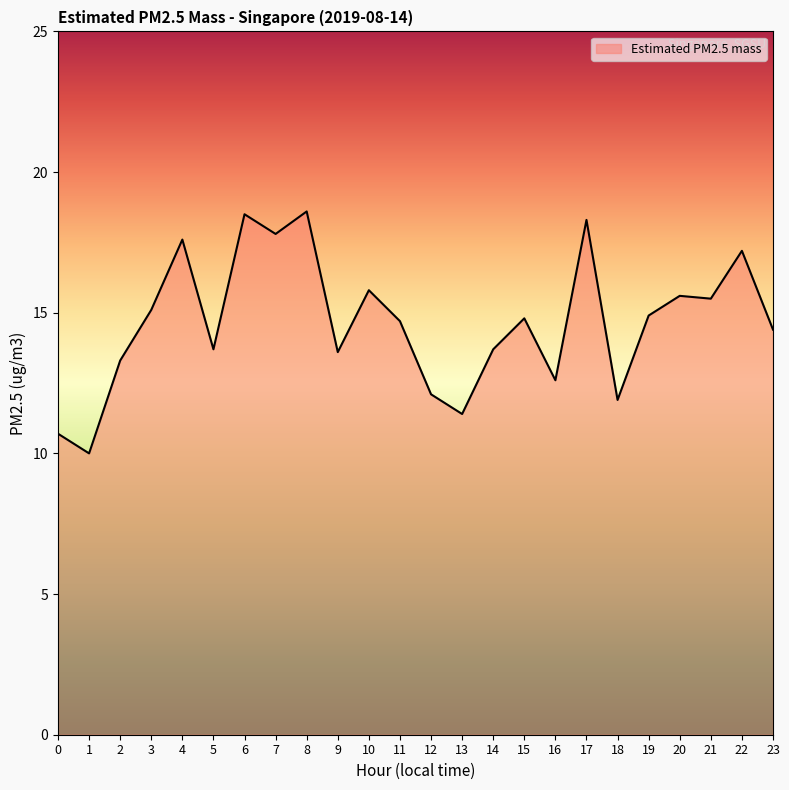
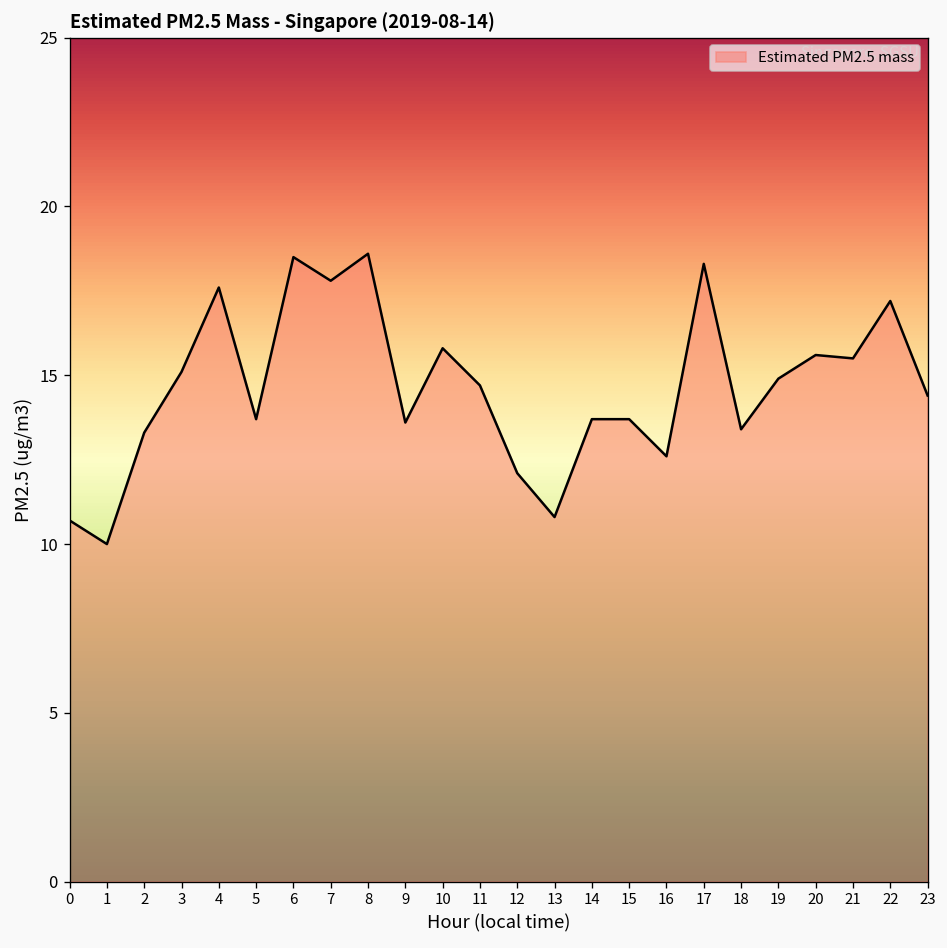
  {
    "0": 10.7,
    "1": 10.0,
    "2": 13.3,
    "3": 15.1,
    "4": 17.6,
    "5": 13.7,
    "6": 18.5,
    "7": 17.8,
    "8": 18.6,
    "9": 13.6,
    "10": 15.8,
    "11": 14.7,
    "12": 12.1,
-   "13": 11.4,
+   "13": 10.8,
    "14": 13.7,
-   "15": 14.8,
+   "15": 13.7,
    "16": 12.6,
    "17": 18.3,
-   "18": 11.9,
+   "18": 13.4,
    "19": 14.9,
    "20": 15.6,
    "21": 15.5,
    "22": 17.2,
    "23": 14.4
  }
